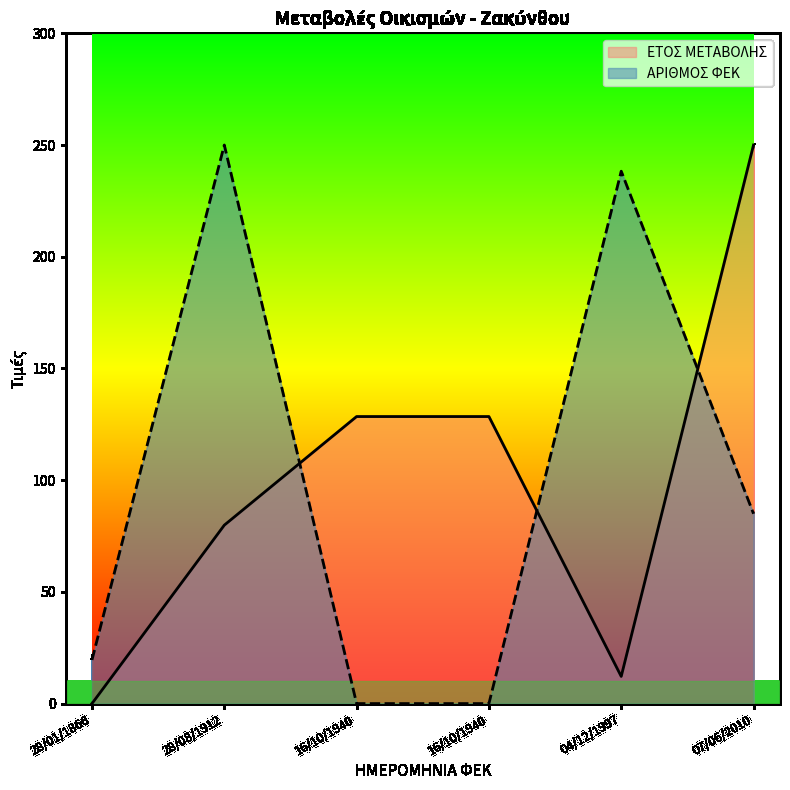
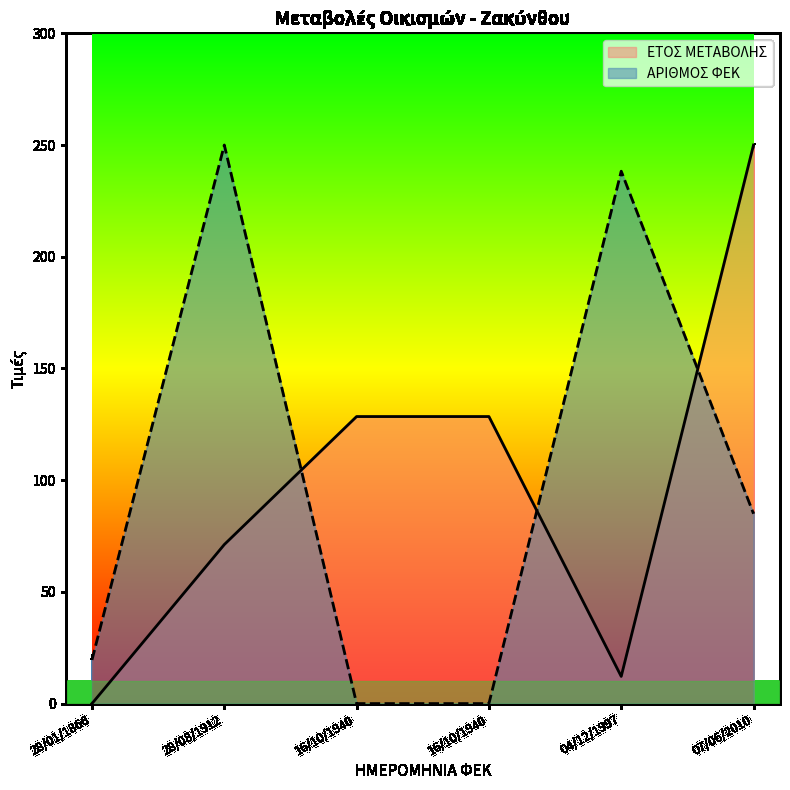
  {
    "ΕΤΟΣ ΜΕΤΑΒΟΛΗΣ": {
      "28/01/1866": 0,
-     "28/08/1912": 80,
+     "28/08/1912": 71,
      "04/12/1997": 12,
      "07/06/2010": 250
    },
    "ΑΡΙΘΜΟΣ ΦΕΚ": {
      "28/01/1866": 20,
      "28/08/1912": 250,
      "04/12/1997": 238,
      "07/06/2010": 85
    }
  }
